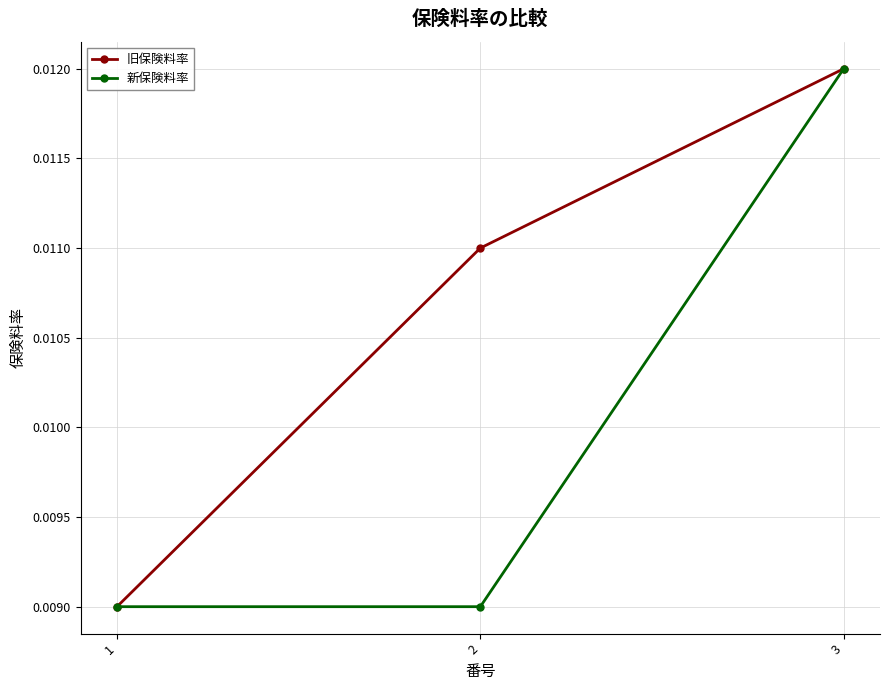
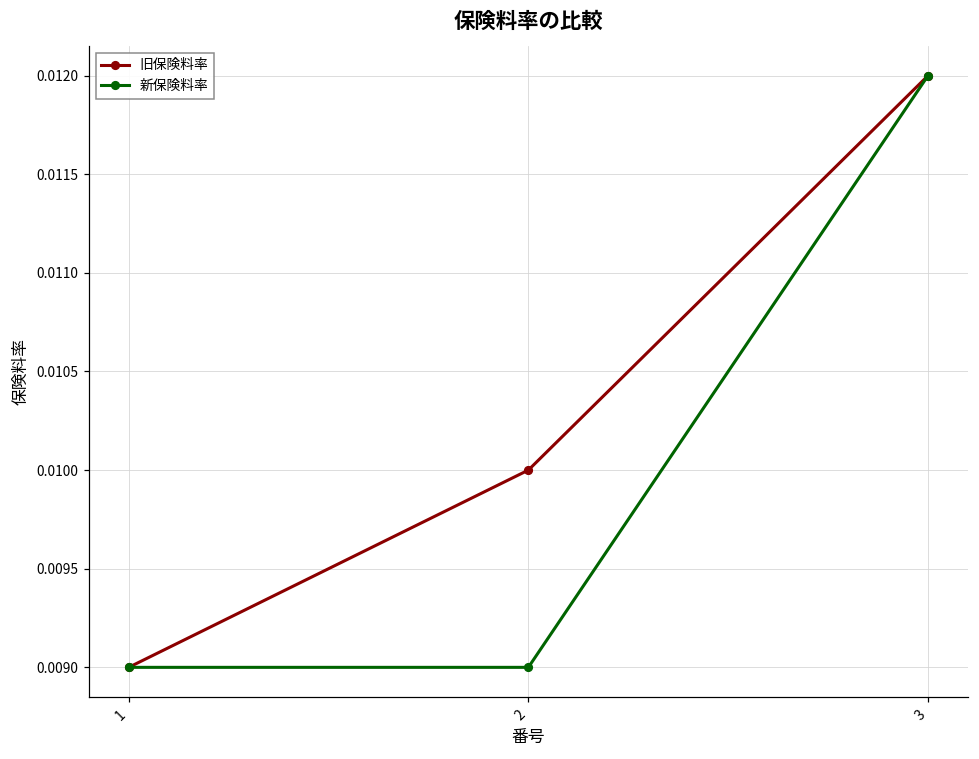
  {
    "旧保険料率": {
-     "2": 0.011
+     "2": 0.010
    },
    "新保険料率": {
      "2": 0.009
    }
  }
